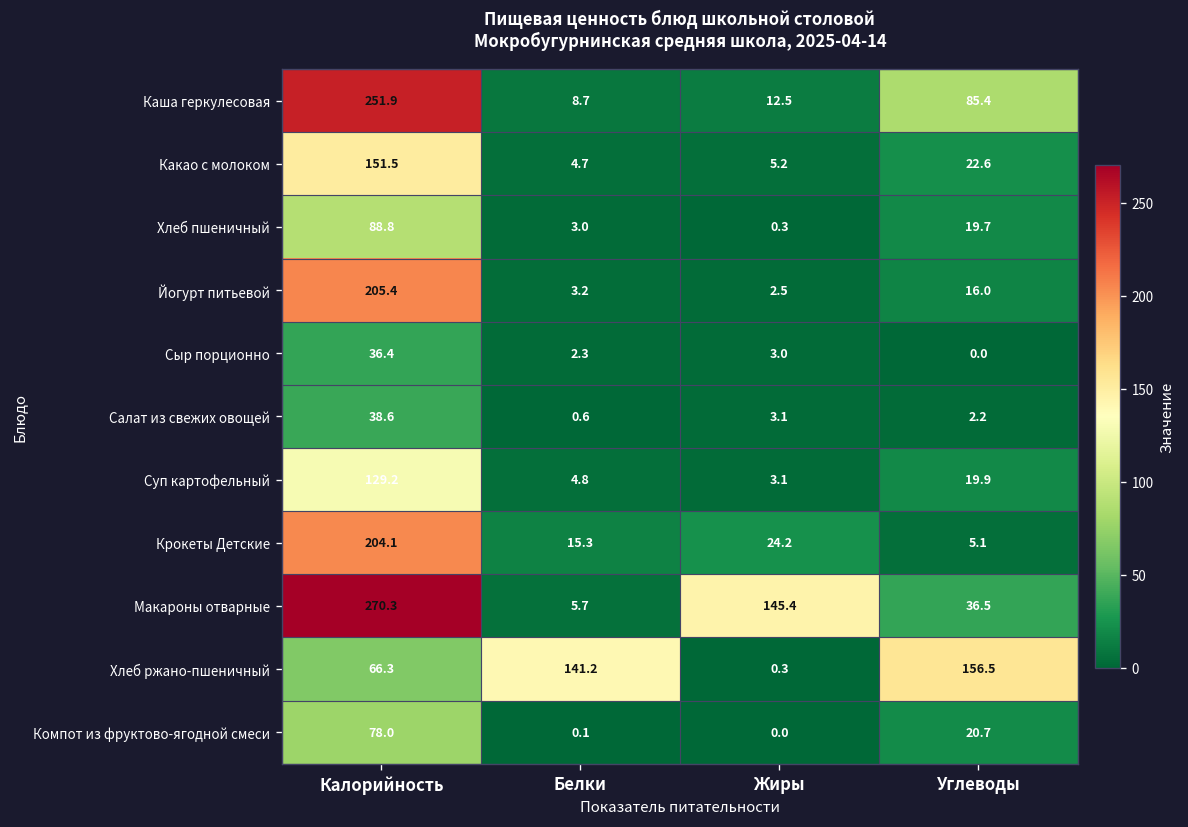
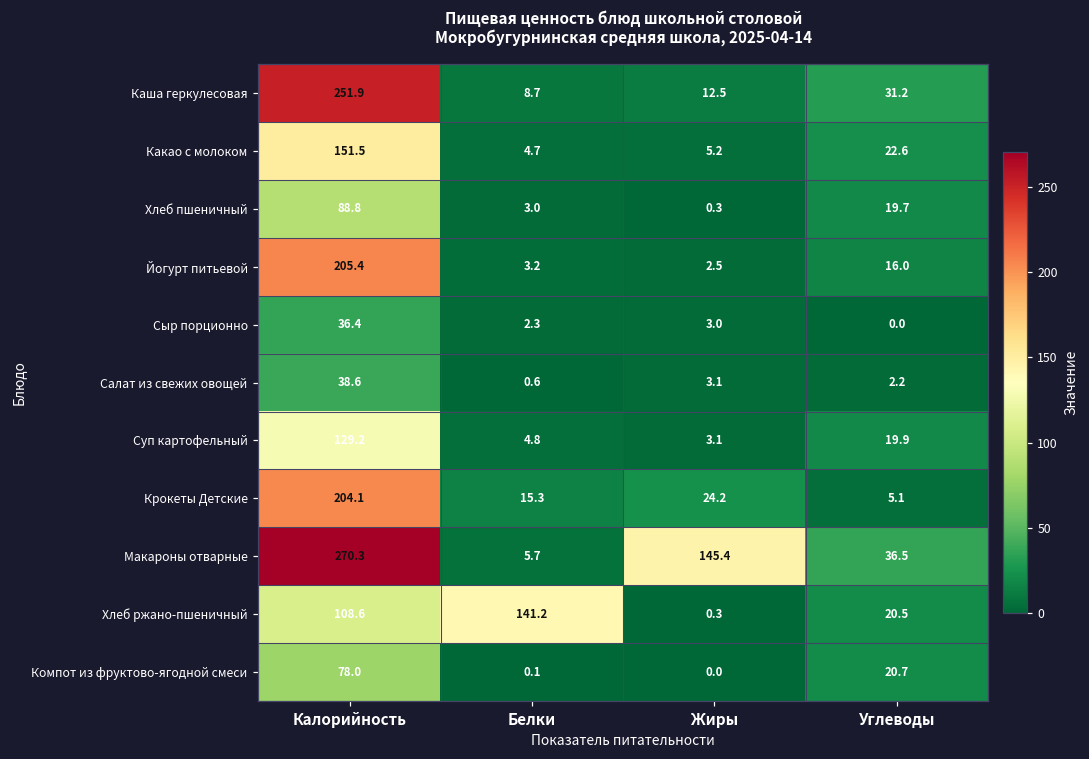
  {
    "Каша геркулесовая": {
      "Калорийность": 251.9,
      "Белки": 8.7,
      "Жиры": 12.5,
-     "Углеводы": 85.4
+     "Углеводы": 31.2
    },
    "Какао с молоком": {
      "Калорийность": 151.5,
      "Белки": 4.7,
      "Жиры": 5.2,
      "Углеводы": 22.6
    },
    "Хлеб пшеничный": {
      "Калорийность": 88.8,
      "Белки": 3.0,
      "Жиры": 0.3,
      "Углеводы": 19.7
    },
    "Йогурт питьевой": {
      "Калорийность": 205.4,
      "Белки": 3.2,
      "Жиры": 2.5,
      "Углеводы": 16.0
    },
    "Сыр порционно": {
      "Калорийность": 36.4,
      "Белки": 2.3,
      "Жиры": 3.0,
      "Углеводы": 0.0
    },
    "Салат из свежих овощей": {
      "Калорийность": 38.6,
      "Белки": 0.6,
      "Жиры": 3.1,
      "Углеводы": 2.2
    },
    "Суп картофельный": {
      "Калорийность": 129.2,
      "Белки": 4.8,
      "Жиры": 3.1,
      "Углеводы": 19.9
    },
    "Крокеты Детские": {
      "Калорийность": 204.1,
      "Белки": 15.3,
      "Жиры": 24.2,
      "Углеводы": 5.1
    },
    "Макароны отварные": {
      "Калорийность": 270.3,
      "Белки": 5.7,
      "Жиры": 145.4,
      "Углеводы": 36.5
    },
    "Хлеб ржано-пшеничный": {
-     "Калорийность": 66.3,
+     "Калорийность": 108.6,
      "Белки": 141.2,
      "Жиры": 0.3,
-     "Углеводы": 156.5
+     "Углеводы": 20.5
    },
    "Компот из фруктово-ягодной смеси": {
      "Калорийность": 78.0,
      "Белки": 0.1,
      "Жиры": 0.0,
      "Углеводы": 20.7
    }
  }
